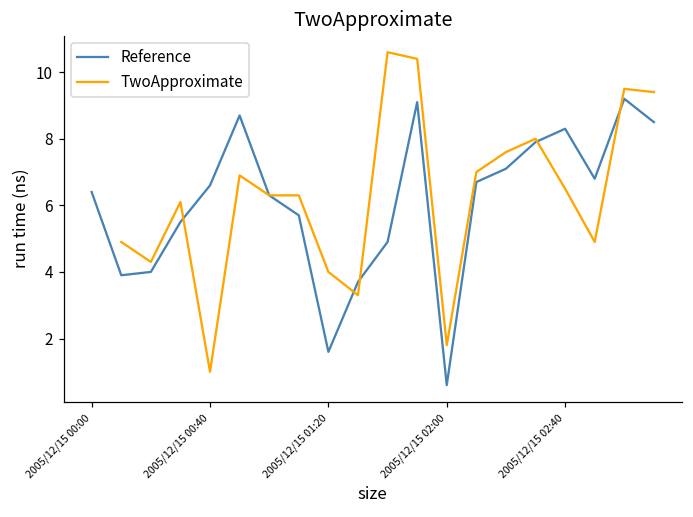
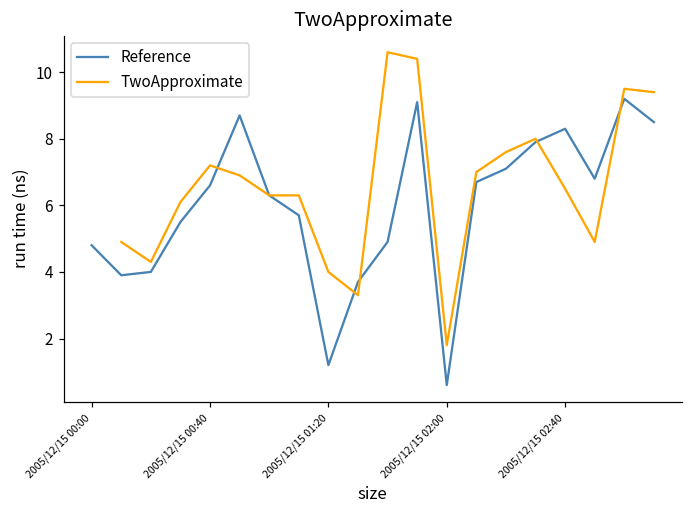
  {
    "Reference": {
-     "2005/12/15 00:00": 6.4,
+     "2005/12/15 00:00": 4.8,
      "2005/12/15 00:40": 6.6,
-     "2005/12/15 01:20": 1.6,
+     "2005/12/15 01:20": 1.2,
      "2005/12/15 02:00": 0.6,
      "2005/12/15 02:40": 8.3
    },
    "TwoApproximate": {
-     "2005/12/15 00:40": 1.0,
+     "2005/12/15 00:40": 7.2,
      "2005/12/15 01:20": 4.0,
      "2005/12/15 02:00": 1.8,
      "2005/12/15 02:40": 6.5
    }
  }
